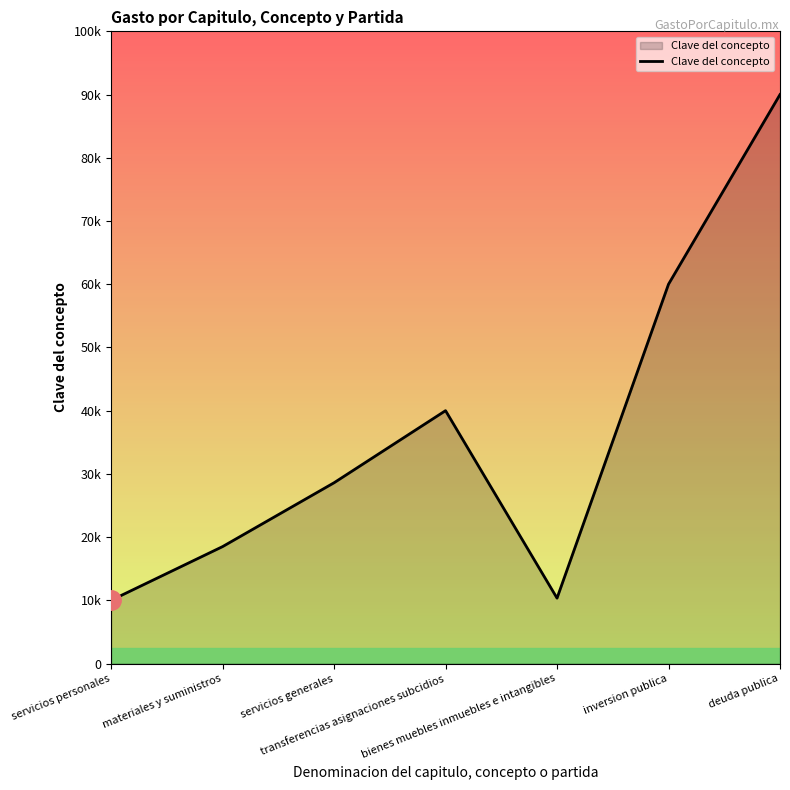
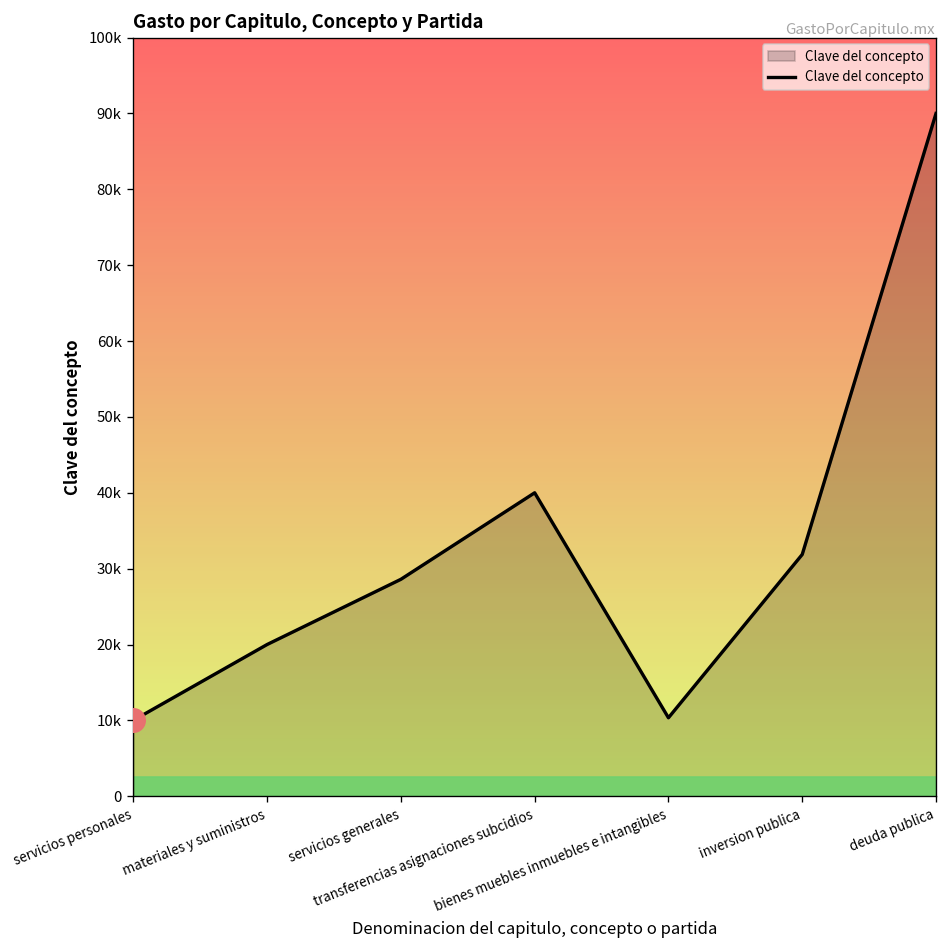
  {
    "Clave del concepto": {
-     "materiales y suministros": 18000,
+     "materiales y suministros": 20000,
      "servicios generales": 29000,
      "transferencias asignaciones subcidios": 40000,
      "bienes muebles inmuebles e intangibles": 10000,
-     "inversion publica": 60000,
+     "inversion publica": 32000,
      "deuda publica": 90000
    }
  }
